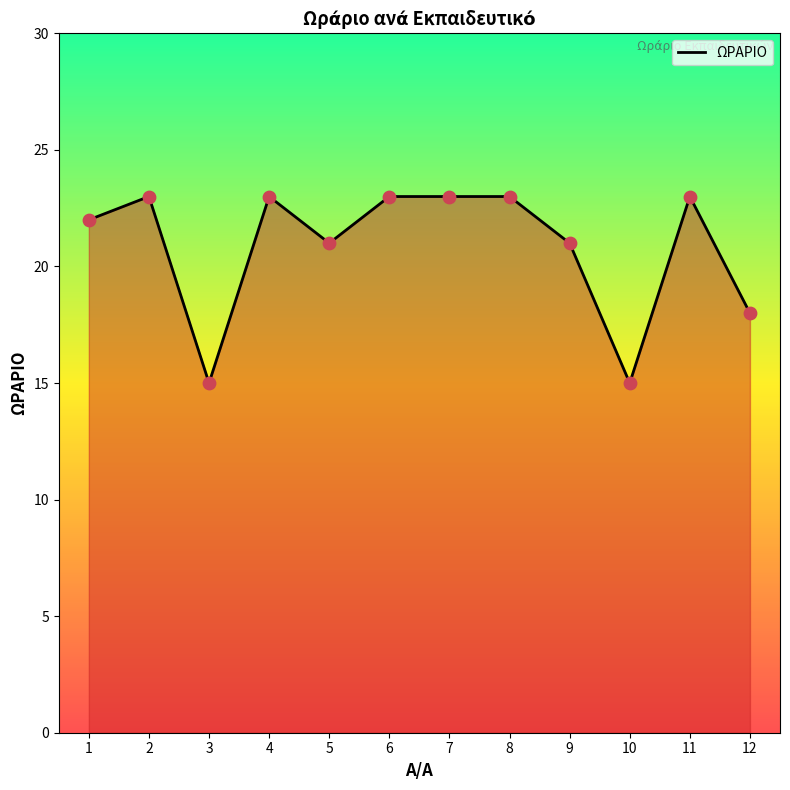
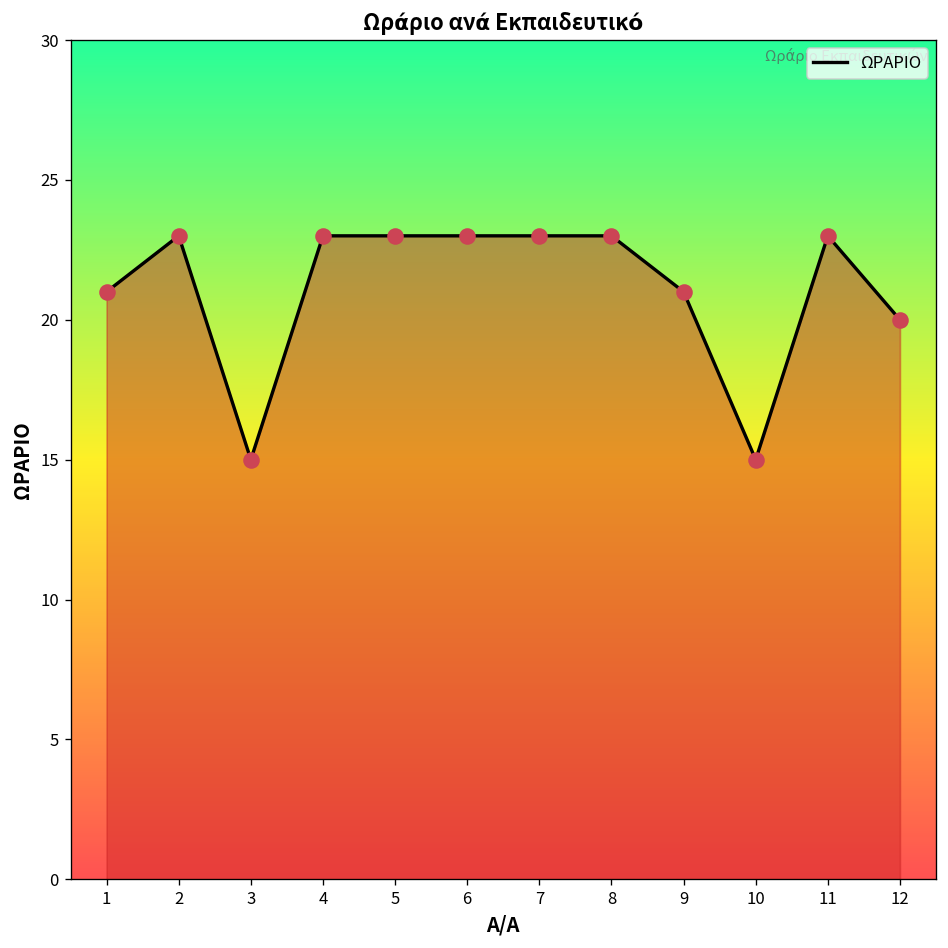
  {
-   "1": 22,
+   "1": 21,
    "2": 23,
    "3": 15,
    "4": 23,
-   "5": 21,
+   "5": 23,
    "6": 23,
    "7": 23,
    "8": 23,
    "9": 21,
    "10": 15,
    "11": 23,
-   "12": 18
+   "12": 20
  }
